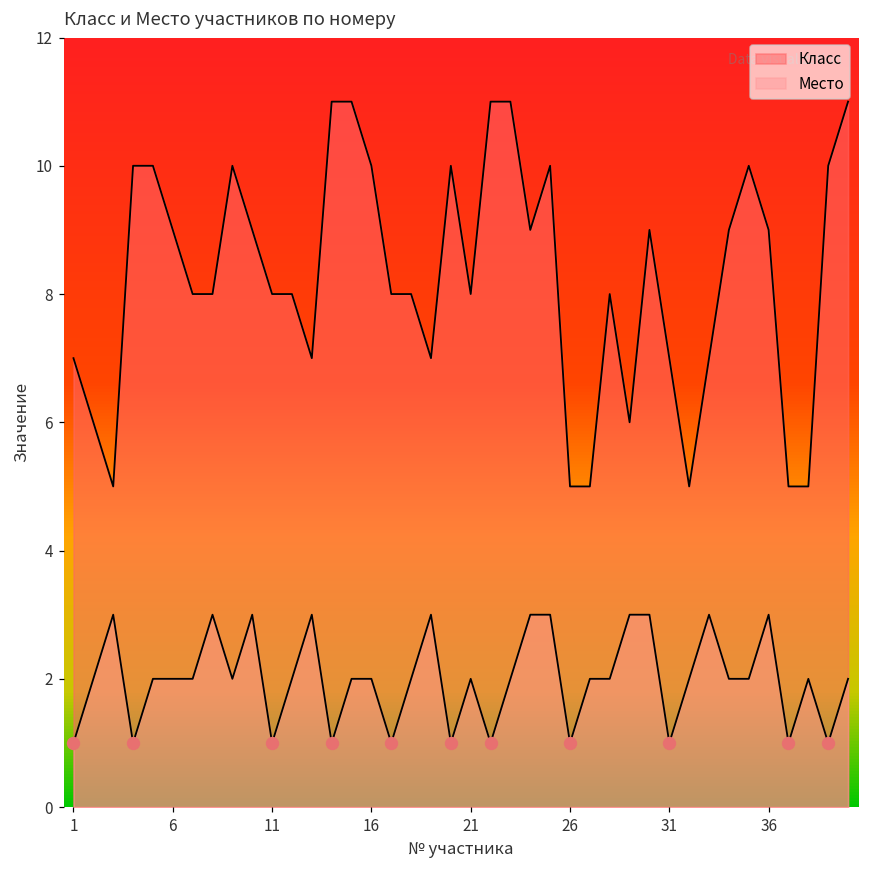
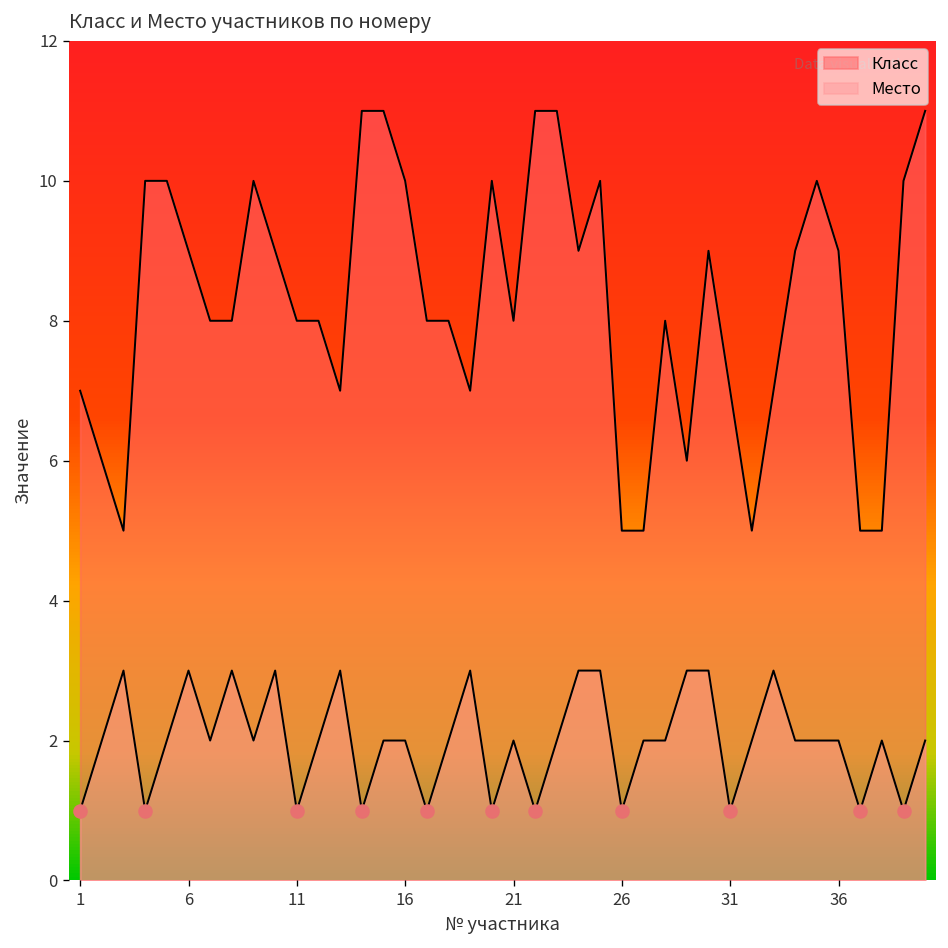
  {
    "Место": {
-     "6": 2,
+     "6": 3,
      "16": 2,
      "21": 2,
-     "36": 3
+     "36": 2
    }
  }
